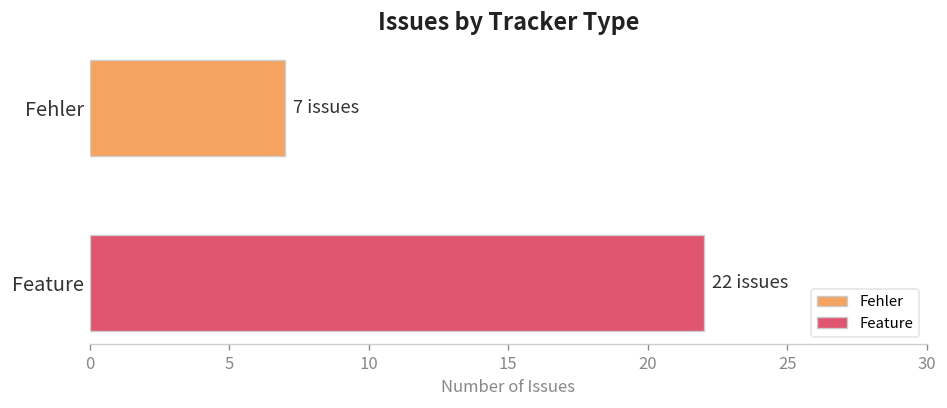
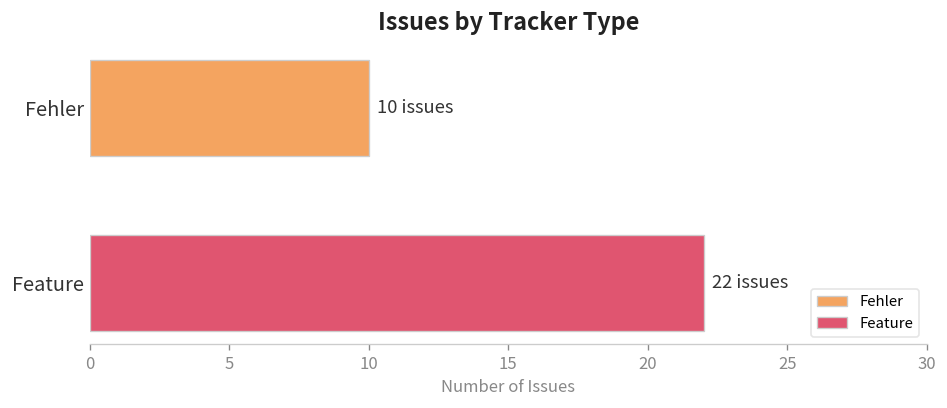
  {
-   "Fehler": 7,
+   "Fehler": 10,
    "Feature": 22
  }
